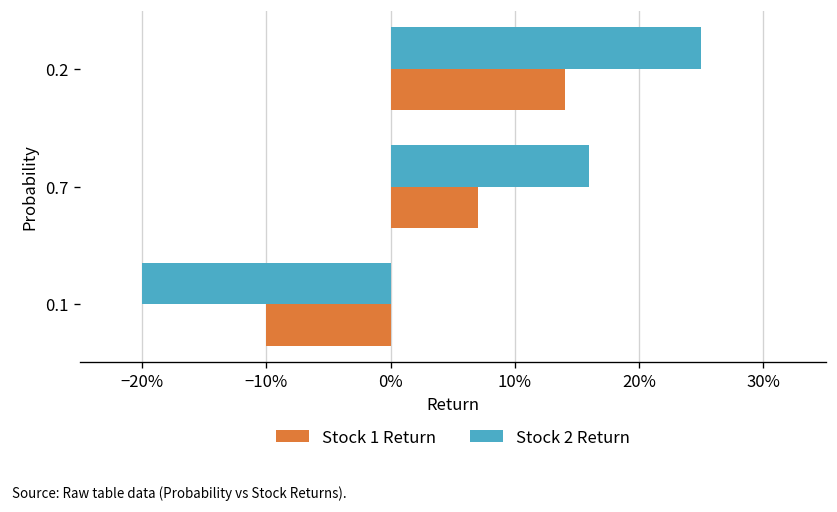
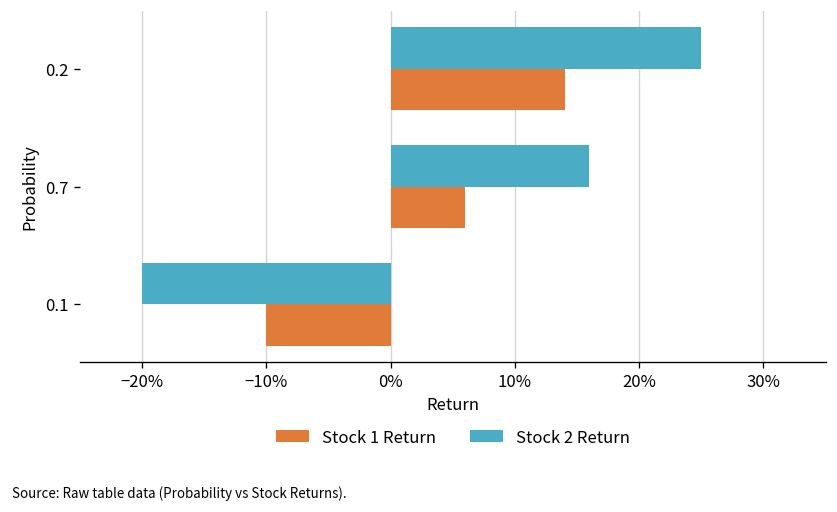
  {
    "Stock 1 Return": {
      "0.2": "14.0%",
-     "0.7": "7.0%",
+     "0.7": "6.0%",
      "0.1": "-10.0%"
    },
    "Stock 2 Return": {
      "0.2": "25.0%",
      "0.7": "16.0%",
      "0.1": "-20.0%"
    }
  }
